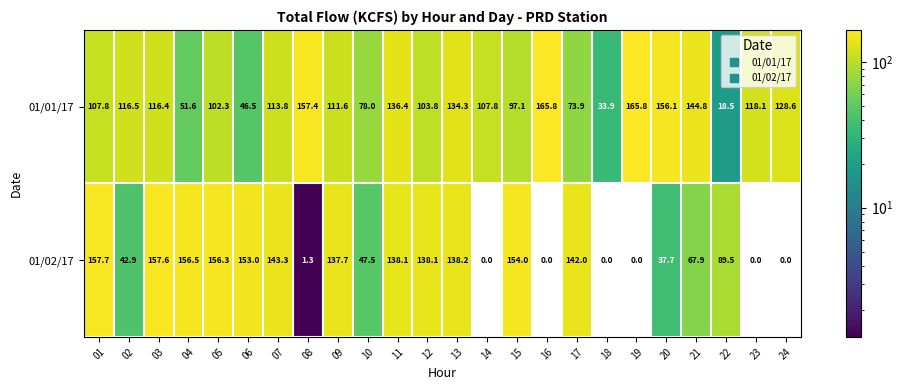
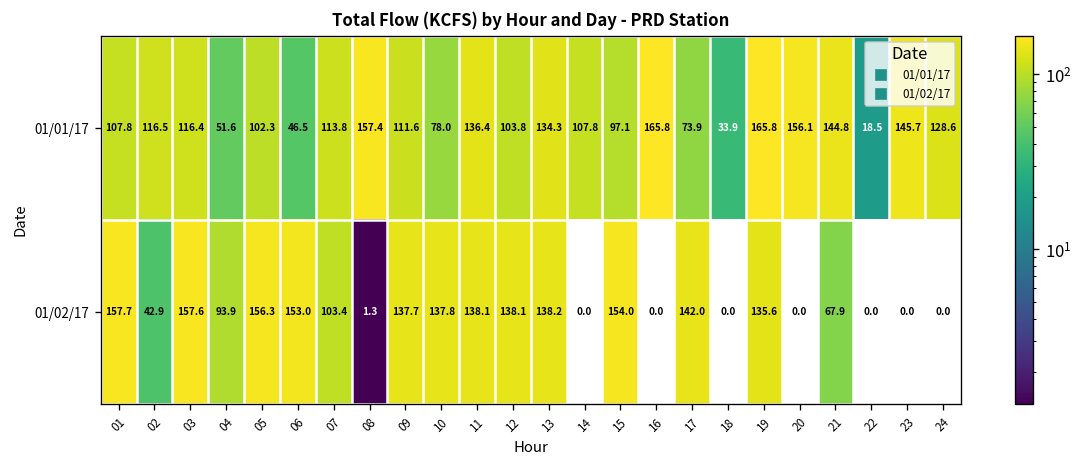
  {
    "01/01/17": {
      "01": 107.8,
      "02": 116.5,
      "03": 116.4,
      "04": 51.6,
      "05": 102.3,
      "06": 46.5,
      "07": 113.8,
      "08": 157.4,
      "09": 111.6,
      "10": 78.0,
      "11": 136.4,
      "12": 103.8,
      "13": 134.3,
      "14": 107.8,
      "15": 97.1,
      "16": 165.8,
      "17": 73.9,
      "18": 33.9,
      "19": 165.8,
      "20": 156.1,
      "21": 144.8,
      "22": 18.5,
-     "23": 118.1,
+     "23": 145.7,
      "24": 128.6
    },
    "01/02/17": {
      "01": 157.7,
      "02": 42.9,
      "03": 157.6,
-     "04": 156.5,
+     "04": 93.9,
      "05": 156.3,
      "06": 153.0,
-     "07": 143.3,
+     "07": 103.4,
      "08": 1.3,
      "09": 137.7,
-     "10": 47.5,
+     "10": 137.8,
      "11": 138.1,
      "12": 138.1,
      "13": 138.2,
      "14": 0.0,
      "15": 154.0,
      "16": 0.0,
      "17": 142.0,
      "18": 0.0,
-     "19": 0.0,
-     "20": 37.7,
+     "19": 135.6,
+     "20": 0.0,
      "21": 67.9,
-     "22": 89.5,
+     "22": 0.0,
      "23": 0.0,
      "24": 0.0
    }
  }
